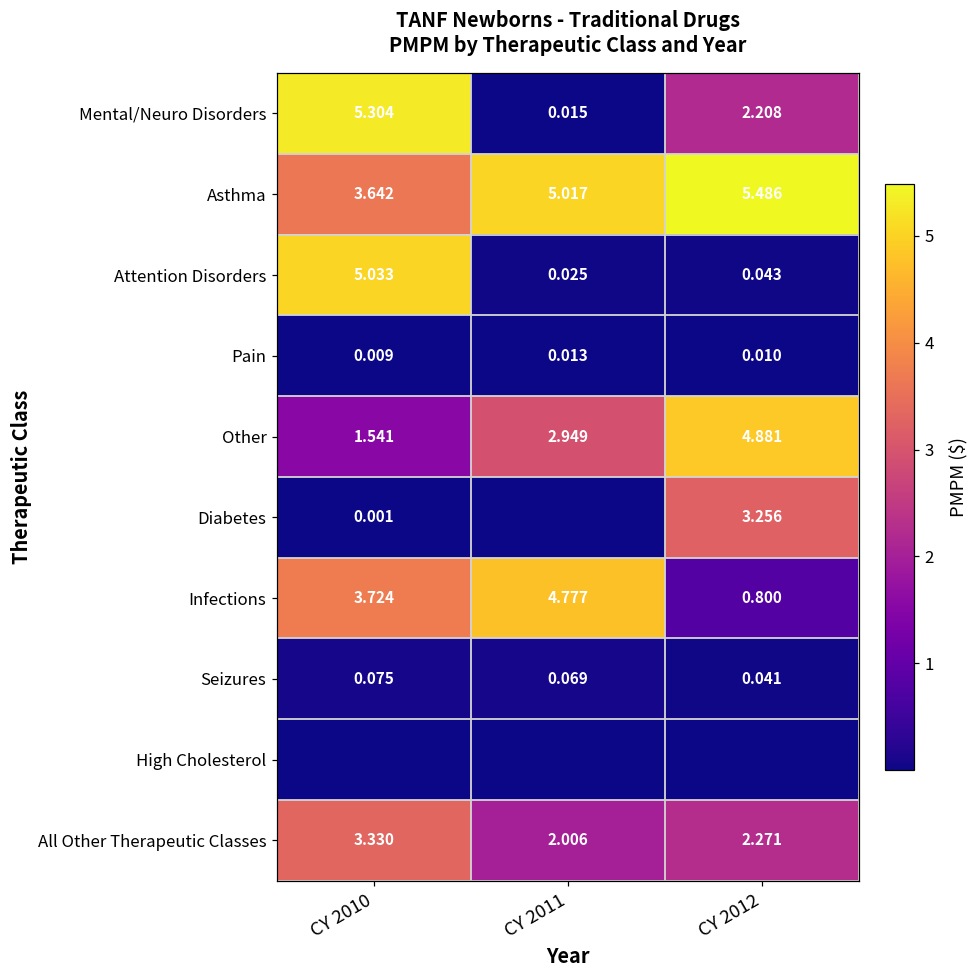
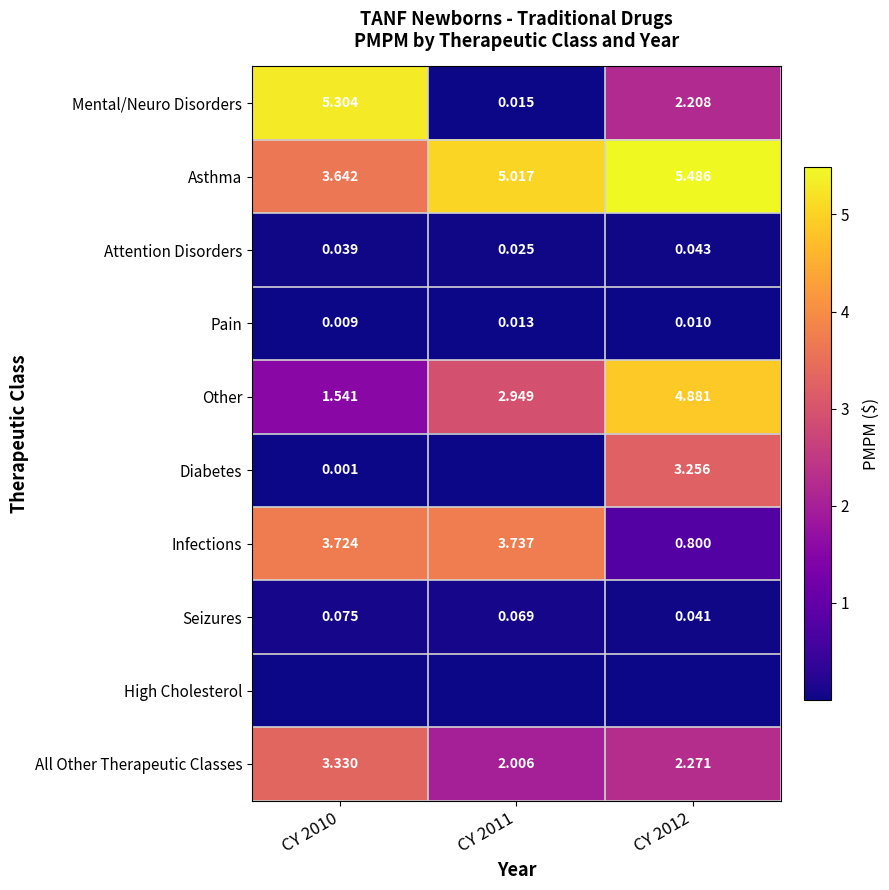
  {
    "Mental/Neuro Disorders": {
      "CY 2010": 5.304,
      "CY 2011": 0.015,
      "CY 2012": 2.208
    },
    "Asthma": {
      "CY 2010": 3.642,
      "CY 2011": 5.017,
      "CY 2012": 5.486
    },
    "Attention Disorders": {
-     "CY 2010": 5.033,
+     "CY 2010": 0.039,
      "CY 2011": 0.025,
      "CY 2012": 0.043
    },
    "Pain": {
      "CY 2010": 0.009,
      "CY 2011": 0.013,
      "CY 2012": 0.010
    },
    "Other": {
      "CY 2010": 1.541,
      "CY 2011": 2.949,
      "CY 2012": 4.881
    },
    "Diabetes": {
      "CY 2010": 0.001,
      "CY 2012": 3.256
    },
    "Infections": {
      "CY 2010": 3.724,
-     "CY 2011": 4.777,
+     "CY 2011": 3.737,
      "CY 2012": 0.800
    },
    "Seizures": {
      "CY 2010": 0.075,
      "CY 2011": 0.069,
      "CY 2012": 0.041
    },
    "All Other Therapeutic Classes": {
      "CY 2010": 3.330,
      "CY 2011": 2.006,
      "CY 2012": 2.271
    }
  }
